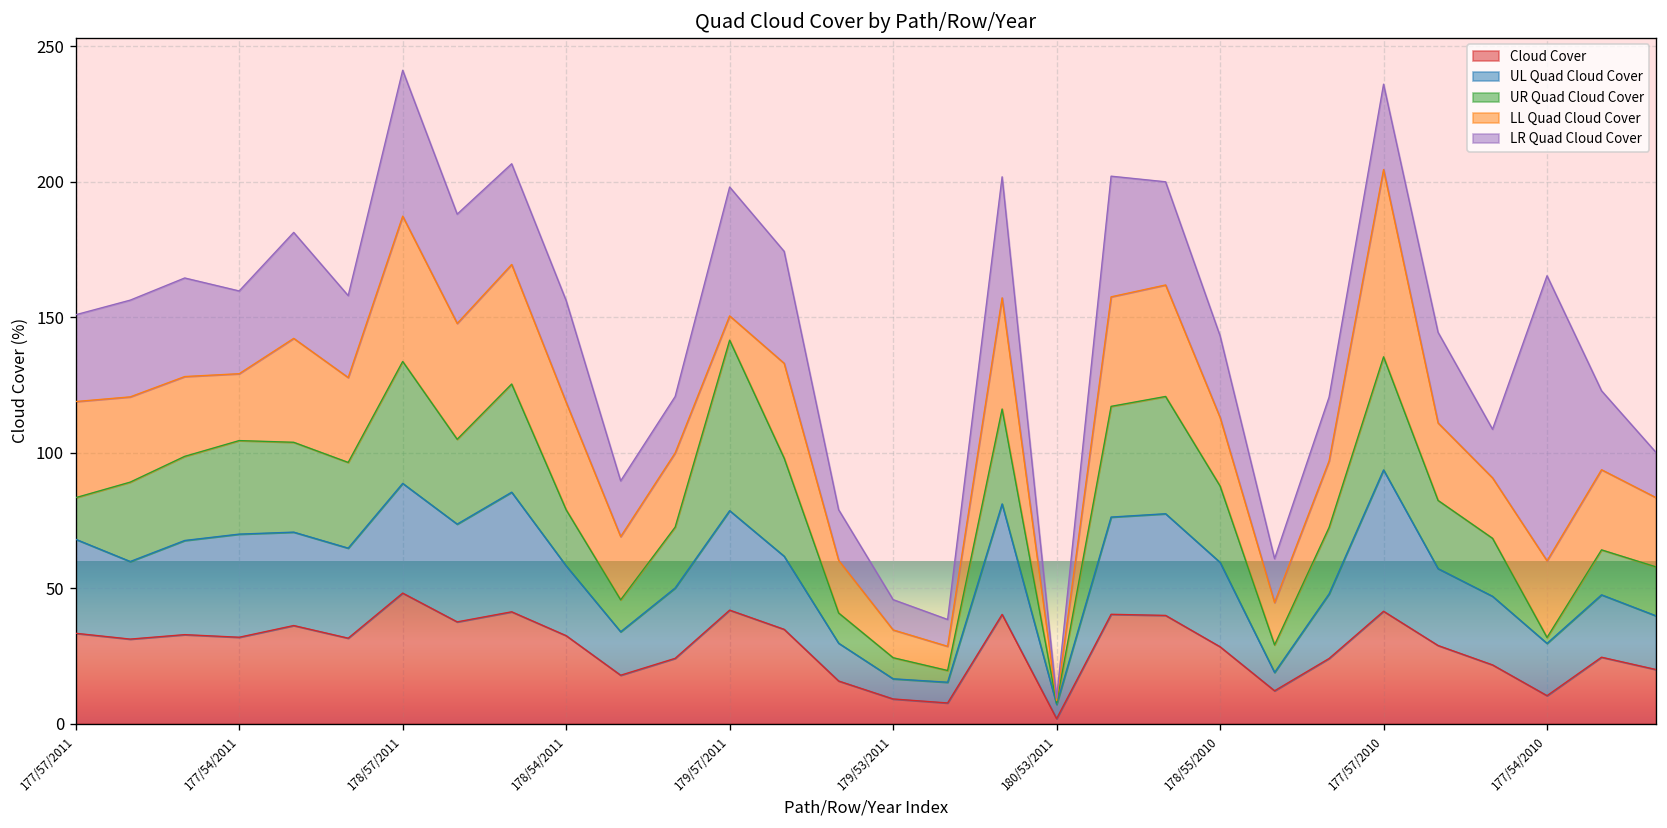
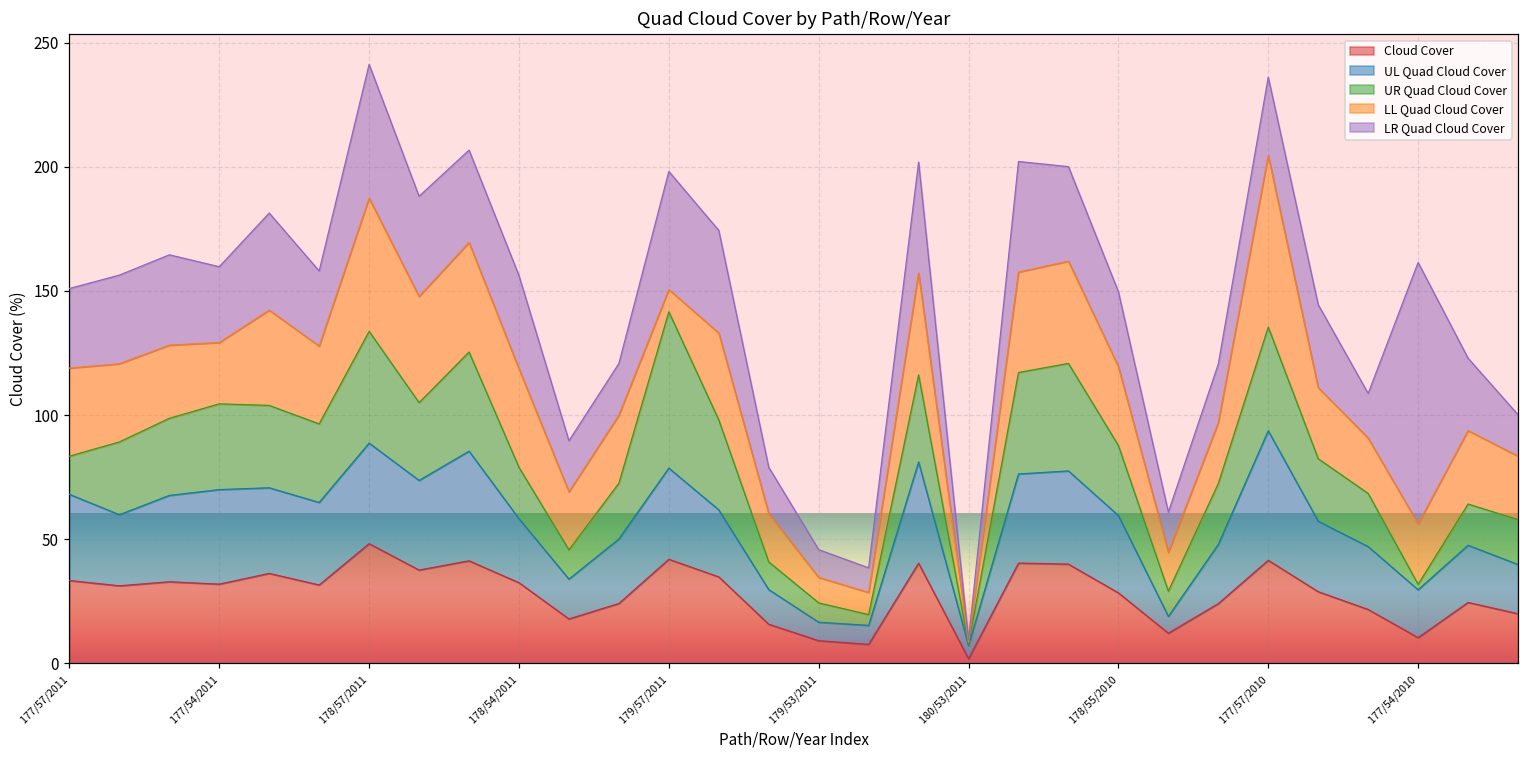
  {
    "Cloud Cover": {
      "177/57/2011": 33,
      "177/54/2011": 32,
      "178/57/2011": 48,
      "178/54/2011": 33,
      "179/57/2011": 42,
      "179/53/2011": 9,
      "180/53/2011": 2,
      "178/55/2010": 28,
      "177/57/2010": 42,
      "177/54/2010": 10
    },
    "UL Quad Cloud Cover": {
      "177/57/2011": 35,
      "177/54/2011": 38,
      "178/57/2011": 40,
      "178/54/2011": 26,
      "179/57/2011": 37,
      "179/53/2011": 7,
      "178/55/2010": 31,
      "177/57/2010": 52,
      "177/54/2010": 19
    },
    "UR Quad Cloud Cover": {
      "177/57/2011": 15,
      "177/54/2011": 35,
      "178/57/2011": 45,
      "178/54/2011": 21,
      "179/57/2011": 63,
      "179/53/2011": 8,
      "178/55/2010": 28,
      "177/57/2010": 42,
      "177/54/2010": 2
    },
    "LL Quad Cloud Cover": {
      "177/57/2011": 35,
      "177/54/2011": 25,
      "178/57/2011": 54,
      "178/54/2011": 40,
      "179/57/2011": 9,
      "179/53/2011": 10,
-     "178/55/2010": 25,
+     "178/55/2010": 32,
      "177/57/2010": 69,
-     "177/54/2010": 28
+     "177/54/2010": 24
    },
    "LR Quad Cloud Cover": {
      "177/57/2011": 32,
      "177/54/2011": 31,
      "178/57/2011": 54,
      "178/54/2011": 38,
      "179/57/2011": 48,
      "179/53/2011": 11,
      "178/55/2010": 30,
      "177/57/2010": 31,
      "177/54/2010": 105
    }
  }
